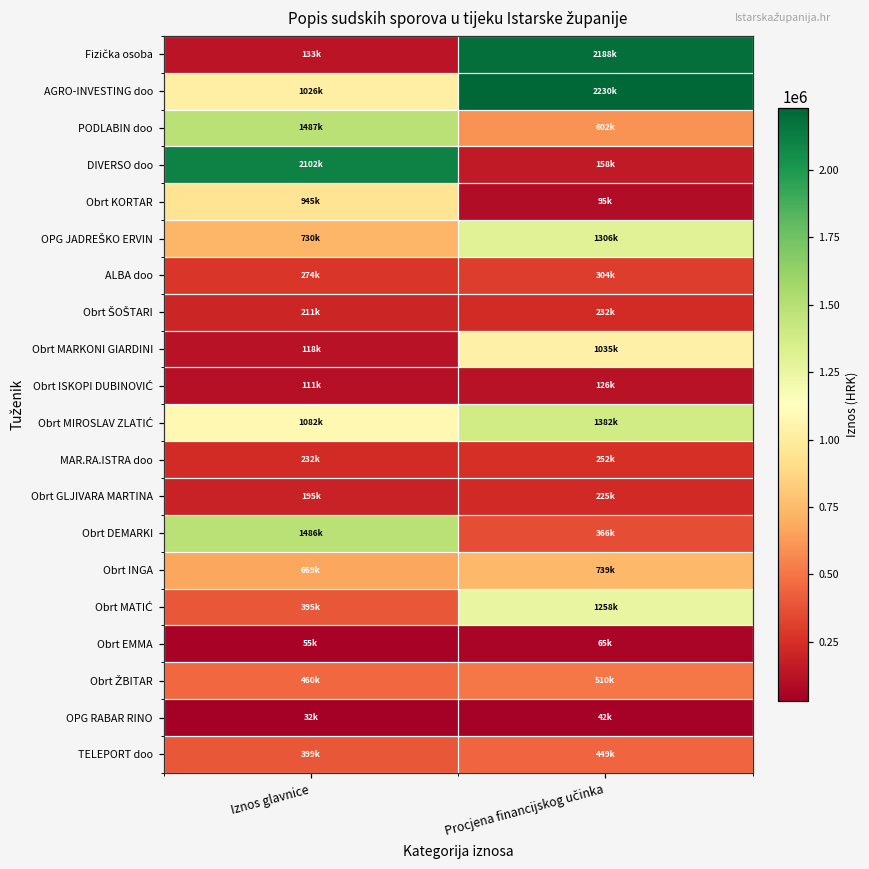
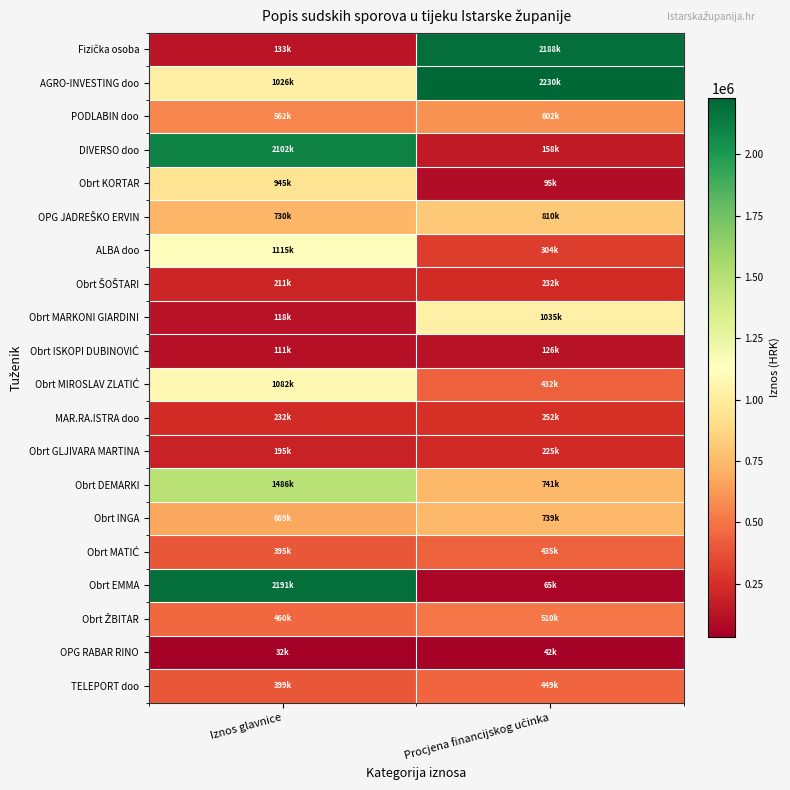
  {
    "Fizička osoba": {
      "Iznos glavnice": "133k",
      "Procjena financijskog učinka": "2188k"
    },
    "AGRO-INVESTING doo": {
      "Iznos glavnice": "1026k",
      "Procjena financijskog učinka": "2230k"
    },
    "PODLABIN doo": {
-     "Iznos glavnice": "1487k",
+     "Iznos glavnice": "562k",
      "Procjena financijskog učinka": "602k"
    },
    "DIVERSO doo": {
      "Iznos glavnice": "2102k",
      "Procjena financijskog učinka": "158k"
    },
    "Obrt KORTAR": {
      "Iznos glavnice": "945k",
      "Procjena financijskog učinka": "95k"
    },
    "OPG JADREŠKO ERVIN": {
      "Iznos glavnice": "730k",
-     "Procjena financijskog učinka": "1306k"
+     "Procjena financijskog učinka": "810k"
    },
    "ALBA doo": {
-     "Iznos glavnice": "274k",
+     "Iznos glavnice": "1115k",
      "Procjena financijskog učinka": "304k"
    },
    "Obrt ŠOŠTARI": {
      "Iznos glavnice": "211k",
      "Procjena financijskog učinka": "232k"
    },
    "Obrt MARKONI GIARDINI": {
      "Iznos glavnice": "118k",
      "Procjena financijskog učinka": "1035k"
    },
    "Obrt ISKOPI DUBINOVIĆ": {
      "Iznos glavnice": "111k",
      "Procjena financijskog učinka": "126k"
    },
    "Obrt MIROSLAV ZLATIĆ": {
      "Iznos glavnice": "1082k",
-     "Procjena financijskog učinka": "1382k"
+     "Procjena financijskog učinka": "432k"
    },
    "MAR.RA.ISTRA doo": {
      "Iznos glavnice": "232k",
      "Procjena financijskog učinka": "252k"
    },
    "Obrt GLJIVARA MARTINA": {
      "Iznos glavnice": "195k",
      "Procjena financijskog učinka": "225k"
    },
    "Obrt DEMARKI": {
      "Iznos glavnice": "1486k",
-     "Procjena financijskog učinka": "366k"
+     "Procjena financijskog učinka": "741k"
    },
    "Obrt INGA": {
      "Iznos glavnice": "669k",
      "Procjena financijskog učinka": "739k"
    },
    "Obrt MATIĆ": {
      "Iznos glavnice": "395k",
-     "Procjena financijskog učinka": "1258k"
+     "Procjena financijskog učinka": "435k"
    },
    "Obrt EMMA": {
-     "Iznos glavnice": "55k",
+     "Iznos glavnice": "2191k",
      "Procjena financijskog učinka": "65k"
    },
    "Obrt ŽBITAR": {
      "Iznos glavnice": "460k",
      "Procjena financijskog učinka": "510k"
    },
    "OPG RABAR RINO": {
      "Iznos glavnice": "32k",
      "Procjena financijskog učinka": "42k"
    },
    "TELEPORT doo": {
      "Iznos glavnice": "399k",
      "Procjena financijskog učinka": "449k"
    }
  }
